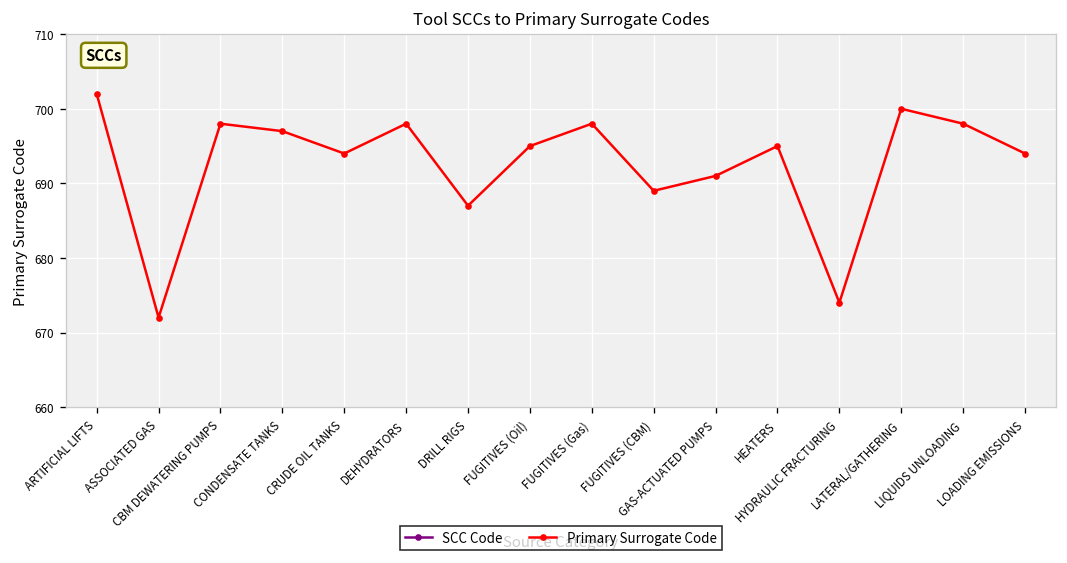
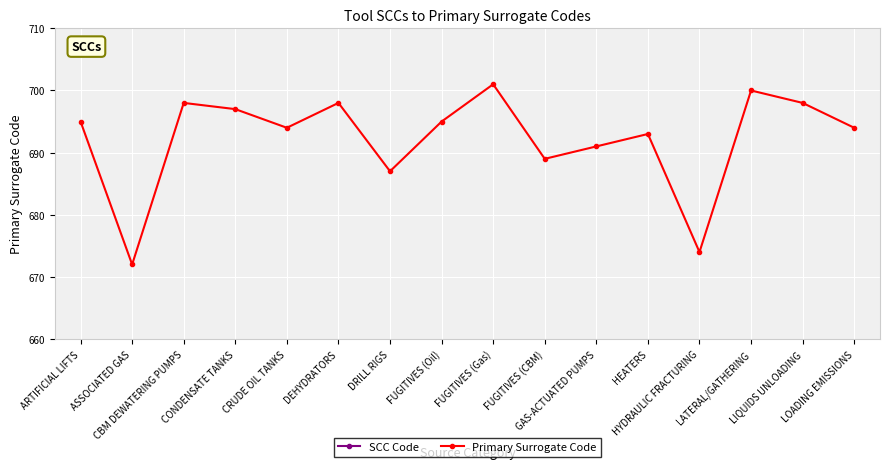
  {
    "Primary Surrogate Code": {
-     "ARTIFICIAL LIFTS": 702,
+     "ARTIFICIAL LIFTS": 695,
      "ASSOCIATED GAS": 672,
      "CBM DEWATERING PUMPS": 698,
      "CONDENSATE TANKS": 697,
      "CRUDE OIL TANKS": 694,
      "DEHYDRATORS": 698,
      "DRILL RIGS": 687,
      "FUGITIVES (Oil)": 695,
-     "FUGITIVES (Gas)": 698,
+     "FUGITIVES (Gas)": 701,
      "FUGITIVES (CBM)": 689,
      "GAS-ACTUATED PUMPS": 691,
-     "HEATERS": 695,
+     "HEATERS": 693,
      "HYDRAULIC FRACTURING": 674,
      "LATERAL/GATHERING": 700,
      "LIQUIDS UNLOADING": 698,
      "LOADING EMISSIONS": 694
    }
  }
